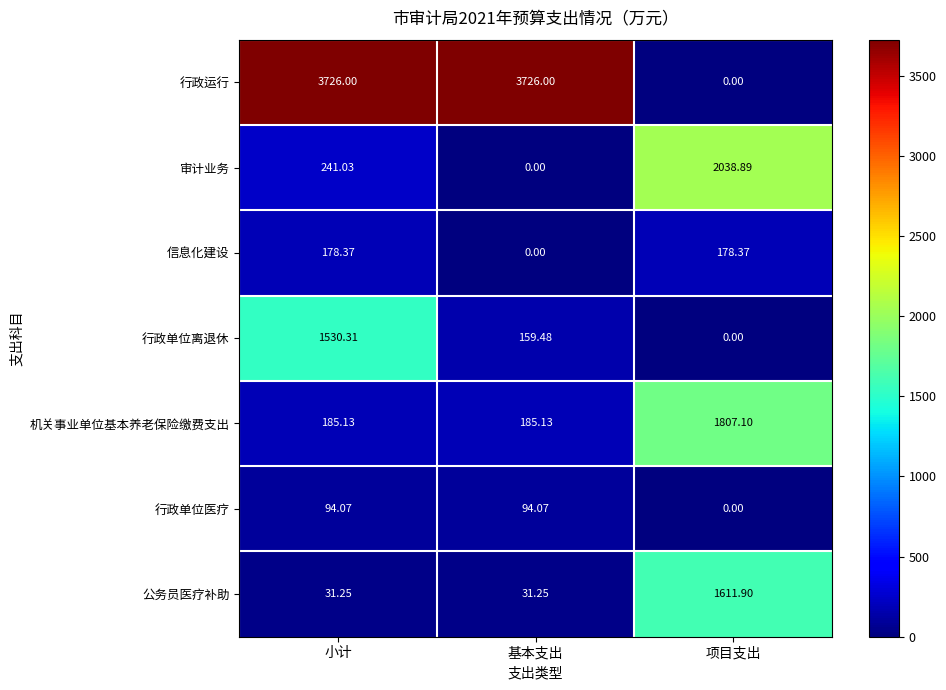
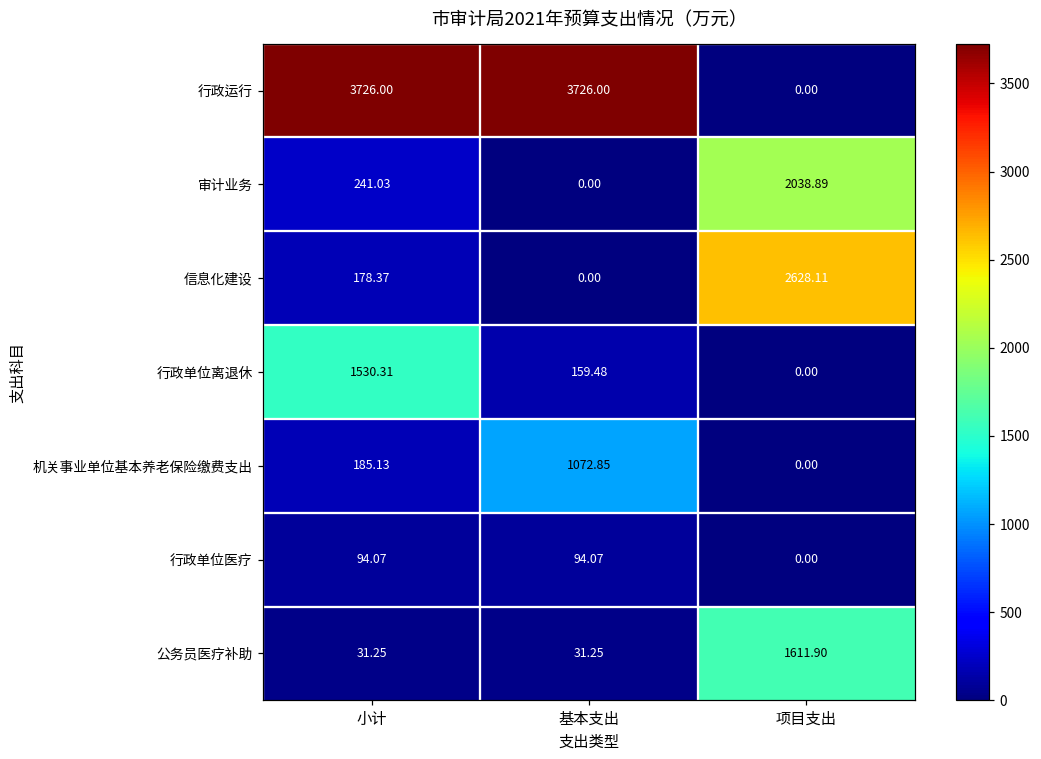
  {
    "行政运行": {
      "小计": 3726.00,
      "基本支出": 3726.00,
      "项目支出": 0.00
    },
    "审计业务": {
      "小计": 241.03,
      "基本支出": 0.00,
      "项目支出": 2038.89
    },
    "信息化建设": {
      "小计": 178.37,
      "基本支出": 0.00,
-     "项目支出": 178.37
+     "项目支出": 2628.11
    },
    "行政单位离退休": {
      "小计": 1530.31,
      "基本支出": 159.48,
      "项目支出": 0.00
    },
    "机关事业单位基本养老保险缴费支出": {
      "小计": 185.13,
-     "基本支出": 185.13,
-     "项目支出": 1807.10
+     "基本支出": 1072.85,
+     "项目支出": 0.00
    },
    "行政单位医疗": {
      "小计": 94.07,
      "基本支出": 94.07,
      "项目支出": 0.00
    },
    "公务员医疗补助": {
      "小计": 31.25,
      "基本支出": 31.25,
      "项目支出": 1611.90
    }
  }
